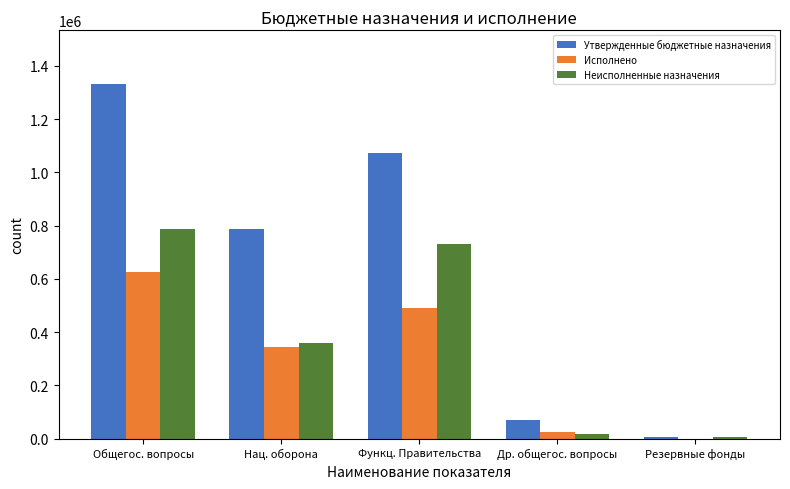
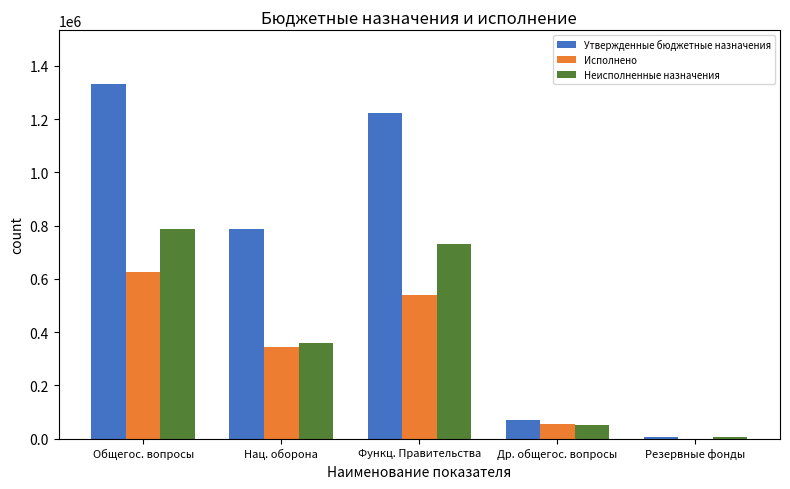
  {
    "Утвержденные бюджетные назначения": {
      "Общегос. вопросы": 1330000,
      "Нац. оборона": 790000,
-     "Функц. Правительства": 1070000,
+     "Функц. Правительства": 1220000,
      "Др. общегос. вопросы": 70000
    },
    "Исполнено": {
      "Общегос. вопросы": 630000,
      "Нац. оборона": 340000,
-     "Функц. Правительства": 490000,
-     "Др. общегос. вопросы": 20000,
+     "Функц. Правительства": 540000,
+     "Др. общегос. вопросы": 60000,
      "Резервные фонды": 0
    },
    "Неисполненные назначения": {
      "Общегос. вопросы": 790000,
      "Нац. оборона": 360000,
      "Функц. Правительства": 730000,
-     "Др. общегос. вопросы": 20000
+     "Др. общегос. вопросы": 50000
    }
  }
